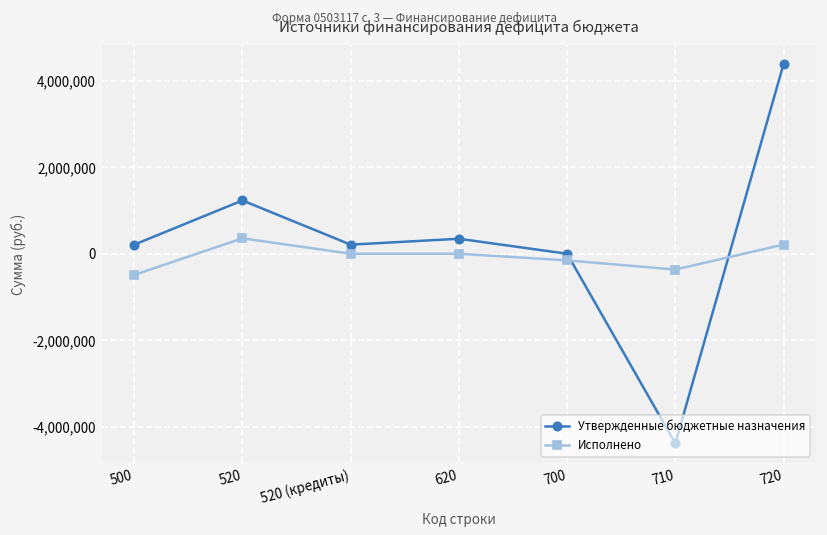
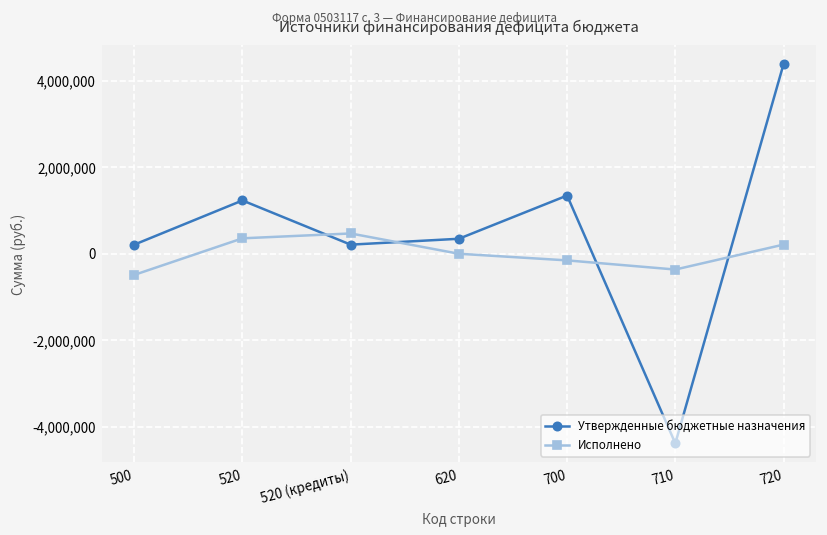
  {
    "Утвержденные бюджетные назначения": {
      "500": "200,000",
      "520": "1,200,000",
      "520 (кредиты)": "200,000",
      "620": "300,000",
-     "700": "0",
+     "700": "1,300,000",
      "720": "4,400,000"
    },
    "Исполнено": {
      "500": "-500,000",
      "520": "400,000",
-     "520 (кредиты)": "0",
+     "520 (кредиты)": "500,000",
      "620": "0",
      "700": "-200,000",
      "710": "-400,000",
      "720": "200,000"
    }
  }
